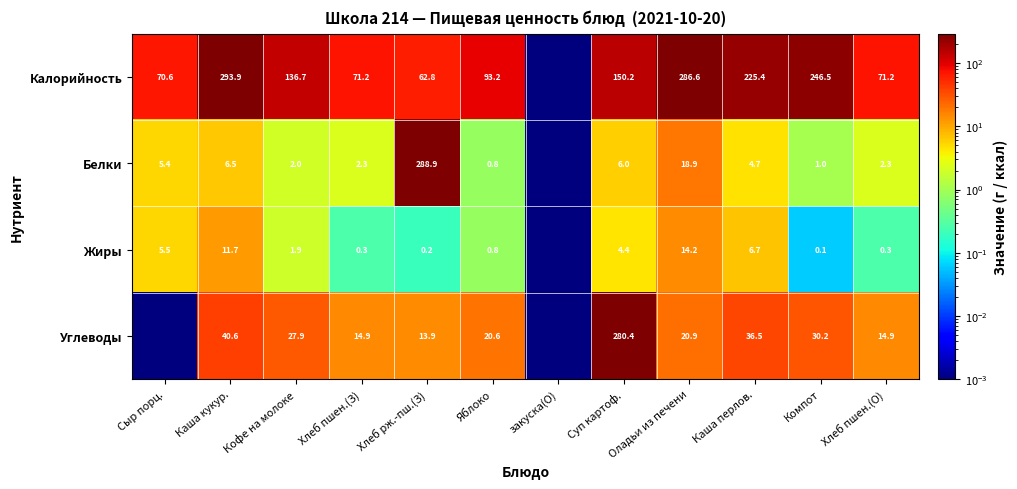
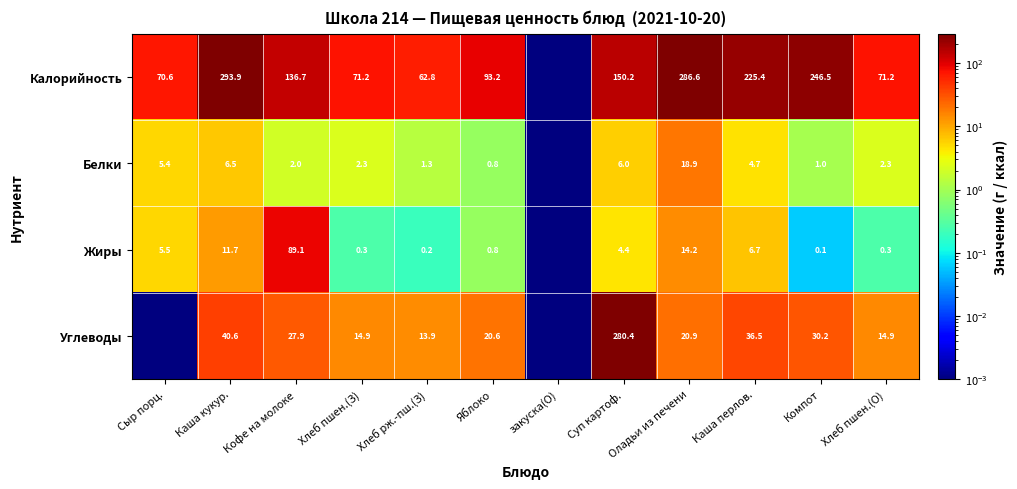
  {
    "Калорийность": {
      "Сыр порц.": 70.6,
      "Каша кукур.": 293.9,
      "Кофе на молоке": 136.7,
      "Хлеб пшен.(З)": 71.2,
      "Хлеб рж.-пш.(З)": 62.8,
      "Яблоко": 93.2,
      "Суп картоф.": 150.2,
      "Оладьи из печени": 286.6,
      "Каша перлов.": 225.4,
      "Компот": 246.5,
      "Хлеб пшен.(О)": 71.2
    },
    "Белки": {
      "Сыр порц.": 5.4,
      "Каша кукур.": 6.5,
      "Кофе на молоке": 2.0,
      "Хлеб пшен.(З)": 2.3,
-     "Хлеб рж.-пш.(З)": 288.9,
+     "Хлеб рж.-пш.(З)": 1.3,
      "Яблоко": 0.8,
      "Суп картоф.": 6.0,
      "Оладьи из печени": 18.9,
      "Каша перлов.": 4.7,
      "Компот": 1.0,
      "Хлеб пшен.(О)": 2.3
    },
    "Жиры": {
      "Сыр порц.": 5.5,
      "Каша кукур.": 11.7,
-     "Кофе на молоке": 1.9,
+     "Кофе на молоке": 89.1,
      "Хлеб пшен.(З)": 0.3,
      "Хлеб рж.-пш.(З)": 0.2,
      "Яблоко": 0.8,
      "Суп картоф.": 4.4,
      "Оладьи из печени": 14.2,
      "Каша перлов.": 6.7,
      "Компот": 0.1,
      "Хлеб пшен.(О)": 0.3
    },
    "Углеводы": {
      "Каша кукур.": 40.6,
      "Кофе на молоке": 27.9,
      "Хлеб пшен.(З)": 14.9,
      "Хлеб рж.-пш.(З)": 13.9,
      "Яблоко": 20.6,
      "Суп картоф.": 280.4,
      "Оладьи из печени": 20.9,
      "Каша перлов.": 36.5,
      "Компот": 30.2,
      "Хлеб пшен.(О)": 14.9
    }
  }
